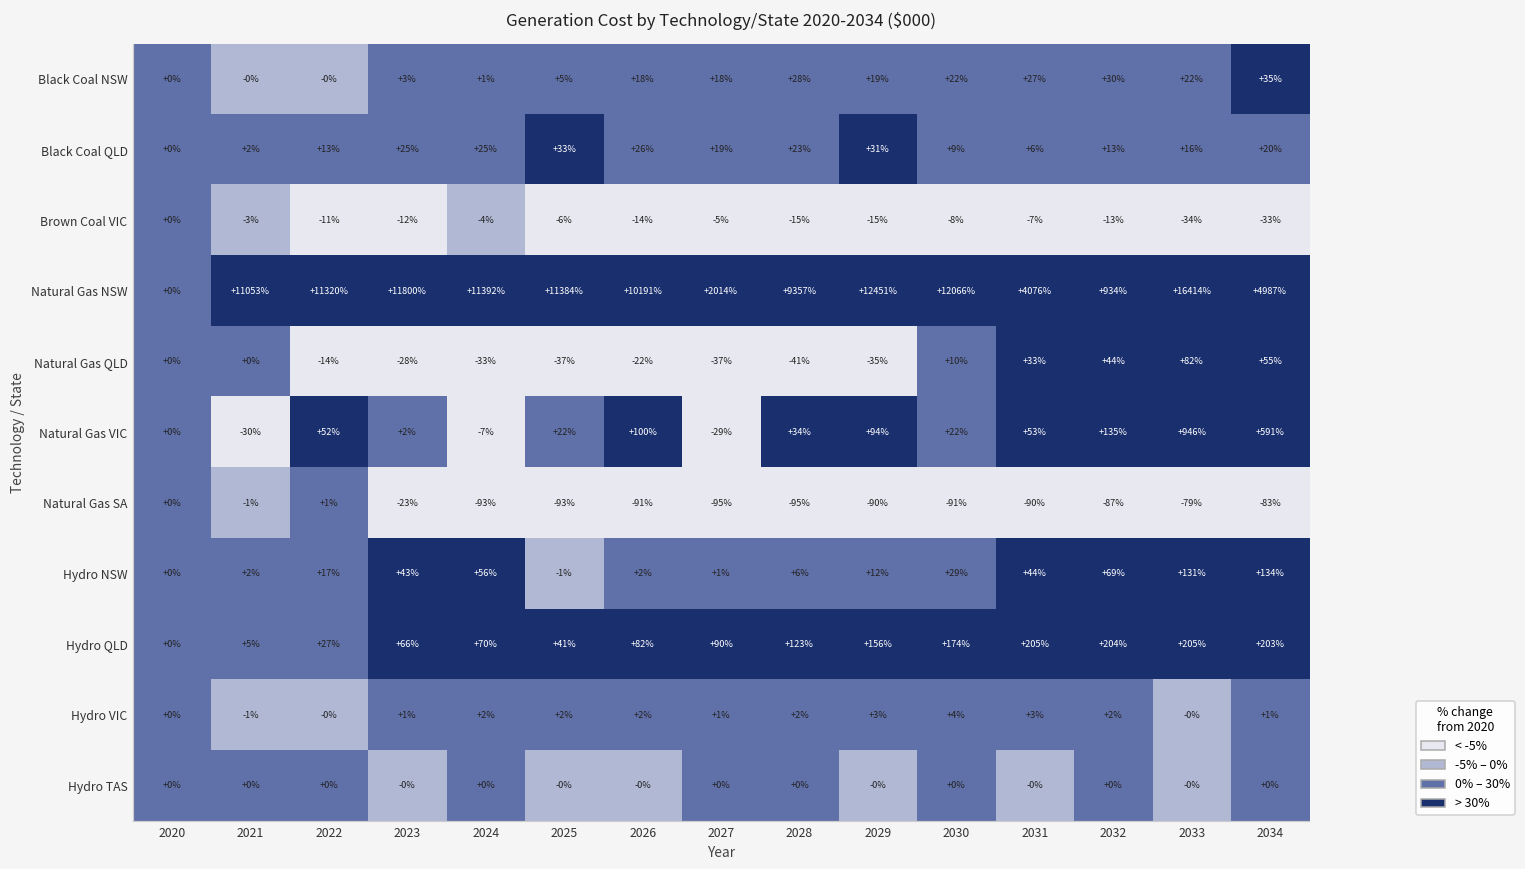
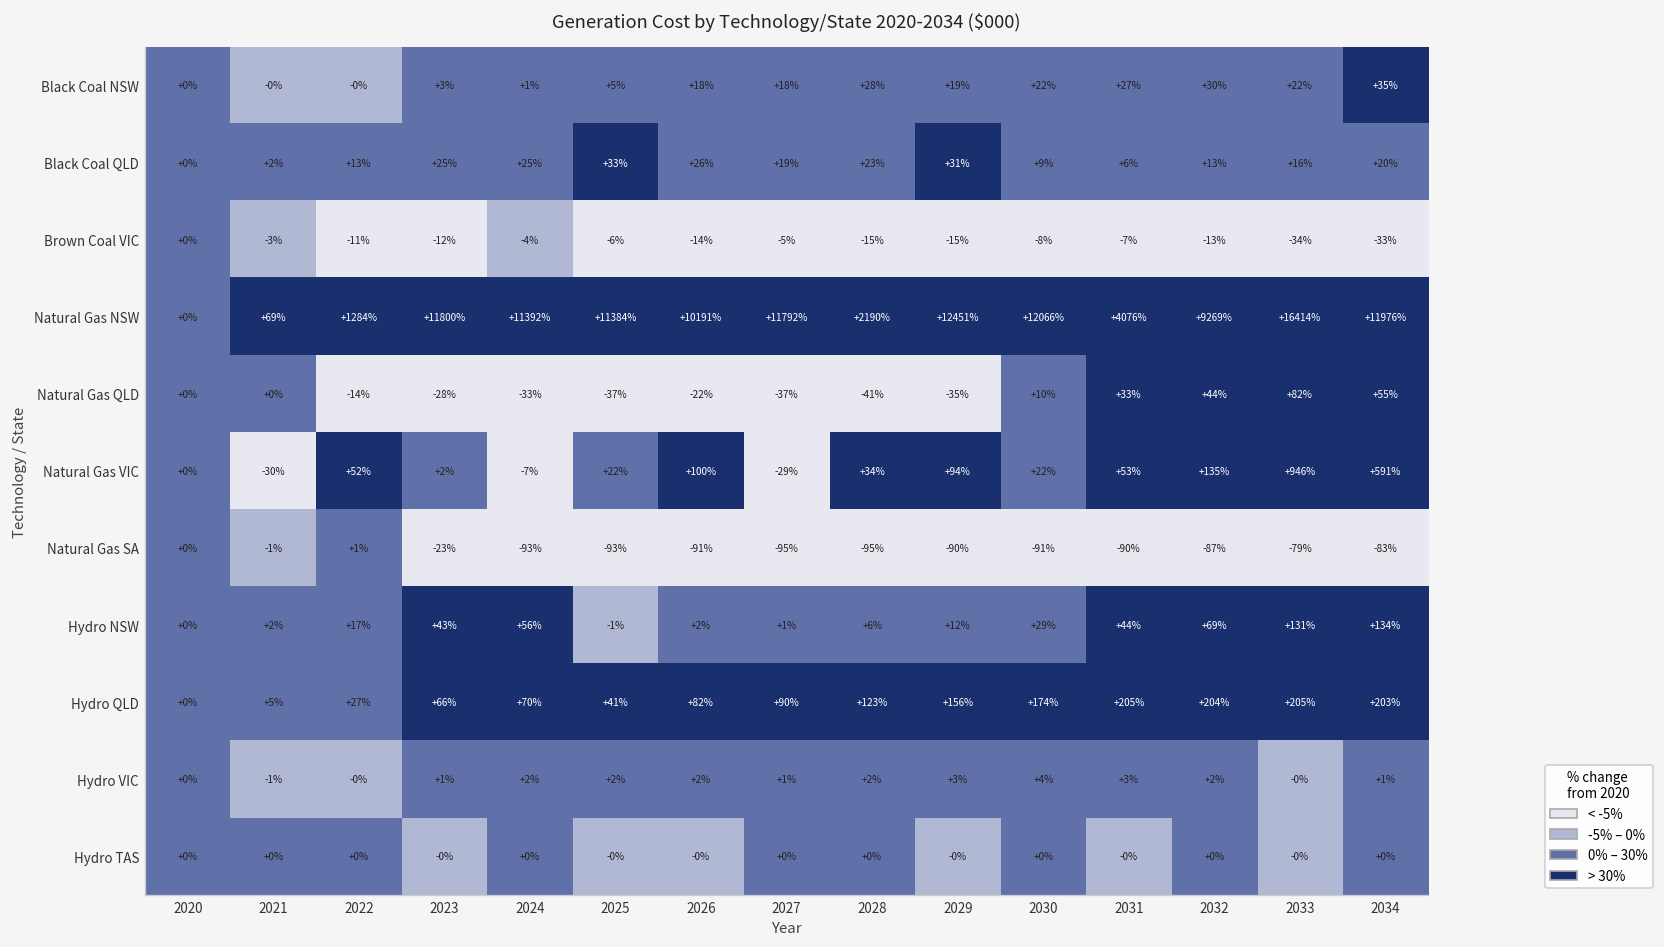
  {
    "Black Coal NSW": {
      "2020": "+0%",
      "2021": "-0%",
      "2022": "-0%",
      "2023": "+3%",
      "2024": "+1%",
      "2025": "+5%",
      "2026": "+18%",
      "2027": "+18%",
      "2028": "+28%",
      "2029": "+19%",
      "2030": "+22%",
      "2031": "+27%",
      "2032": "+30%",
      "2033": "+22%",
      "2034": "+35%"
    },
    "Black Coal QLD": {
      "2020": "+0%",
      "2021": "+2%",
      "2022": "+13%",
      "2023": "+25%",
      "2024": "+25%",
      "2025": "+33%",
      "2026": "+26%",
      "2027": "+19%",
      "2028": "+23%",
      "2029": "+31%",
      "2030": "+9%",
      "2031": "+6%",
      "2032": "+13%",
      "2033": "+16%",
      "2034": "+20%"
    },
    "Brown Coal VIC": {
      "2020": "+0%",
      "2021": "-3%",
      "2022": "-11%",
      "2023": "-12%",
      "2024": "-4%",
      "2025": "-6%",
      "2026": "-14%",
      "2027": "-5%",
      "2028": "-15%",
      "2029": "-15%",
      "2030": "-8%",
      "2031": "-7%",
      "2032": "-13%",
      "2033": "-34%",
      "2034": "-33%"
    },
    "Natural Gas NSW": {
      "2020": "+0%",
-     "2021": "+11053%",
-     "2022": "+11320%",
+     "2021": "+69%",
+     "2022": "+1284%",
      "2023": "+11800%",
      "2024": "+11392%",
      "2025": "+11384%",
      "2026": "+10191%",
-     "2027": "+2014%",
-     "2028": "+9357%",
+     "2027": "+11792%",
+     "2028": "+2190%",
      "2029": "+12451%",
      "2030": "+12066%",
      "2031": "+4076%",
-     "2032": "+934%",
+     "2032": "+9269%",
      "2033": "+16414%",
-     "2034": "+4987%"
+     "2034": "+11976%"
    },
    "Natural Gas QLD": {
      "2020": "+0%",
      "2021": "+0%",
      "2022": "-14%",
      "2023": "-28%",
      "2024": "-33%",
      "2025": "-37%",
      "2026": "-22%",
      "2027": "-37%",
      "2028": "-41%",
      "2029": "-35%",
      "2030": "+10%",
      "2031": "+33%",
      "2032": "+44%",
      "2033": "+82%",
      "2034": "+55%"
    },
    "Natural Gas VIC": {
      "2020": "+0%",
      "2021": "-30%",
      "2022": "+52%",
      "2023": "+2%",
      "2024": "-7%",
      "2025": "+22%",
      "2026": "+100%",
      "2027": "-29%",
      "2028": "+34%",
      "2029": "+94%",
      "2030": "+22%",
      "2031": "+53%",
      "2032": "+135%",
      "2033": "+946%",
      "2034": "+591%"
    },
    "Natural Gas SA": {
      "2020": "+0%",
      "2021": "-1%",
      "2022": "+1%",
      "2023": "-23%",
      "2024": "-93%",
      "2025": "-93%",
      "2026": "-91%",
      "2027": "-95%",
      "2028": "-95%",
      "2029": "-90%",
      "2030": "-91%",
      "2031": "-90%",
      "2032": "-87%",
      "2033": "-79%",
      "2034": "-83%"
    },
    "Hydro NSW": {
      "2020": "+0%",
      "2021": "+2%",
      "2022": "+17%",
      "2023": "+43%",
      "2024": "+56%",
      "2025": "-1%",
      "2026": "+2%",
      "2027": "+1%",
      "2028": "+6%",
      "2029": "+12%",
      "2030": "+29%",
      "2031": "+44%",
      "2032": "+69%",
      "2033": "+131%",
      "2034": "+134%"
    },
    "Hydro QLD": {
      "2020": "+0%",
      "2021": "+5%",
      "2022": "+27%",
      "2023": "+66%",
      "2024": "+70%",
      "2025": "+41%",
      "2026": "+82%",
      "2027": "+90%",
      "2028": "+123%",
      "2029": "+156%",
      "2030": "+174%",
      "2031": "+205%",
      "2032": "+204%",
      "2033": "+205%",
      "2034": "+203%"
    },
    "Hydro VIC": {
      "2020": "+0%",
      "2021": "-1%",
      "2022": "-0%",
      "2023": "+1%",
      "2024": "+2%",
      "2025": "+2%",
      "2026": "+2%",
      "2027": "+1%",
      "2028": "+2%",
      "2029": "+3%",
      "2030": "+4%",
      "2031": "+3%",
      "2032": "+2%",
      "2033": "-0%",
      "2034": "+1%"
    },
    "Hydro TAS": {
      "2020": "+0%",
      "2021": "+0%",
      "2022": "+0%",
      "2023": "-0%",
      "2024": "+0%",
      "2025": "-0%",
      "2026": "-0%",
      "2027": "+0%",
      "2028": "+0%",
      "2029": "-0%",
      "2030": "+0%",
      "2031": "-0%",
      "2032": "+0%",
      "2033": "-0%",
      "2034": "+0%"
    }
  }
